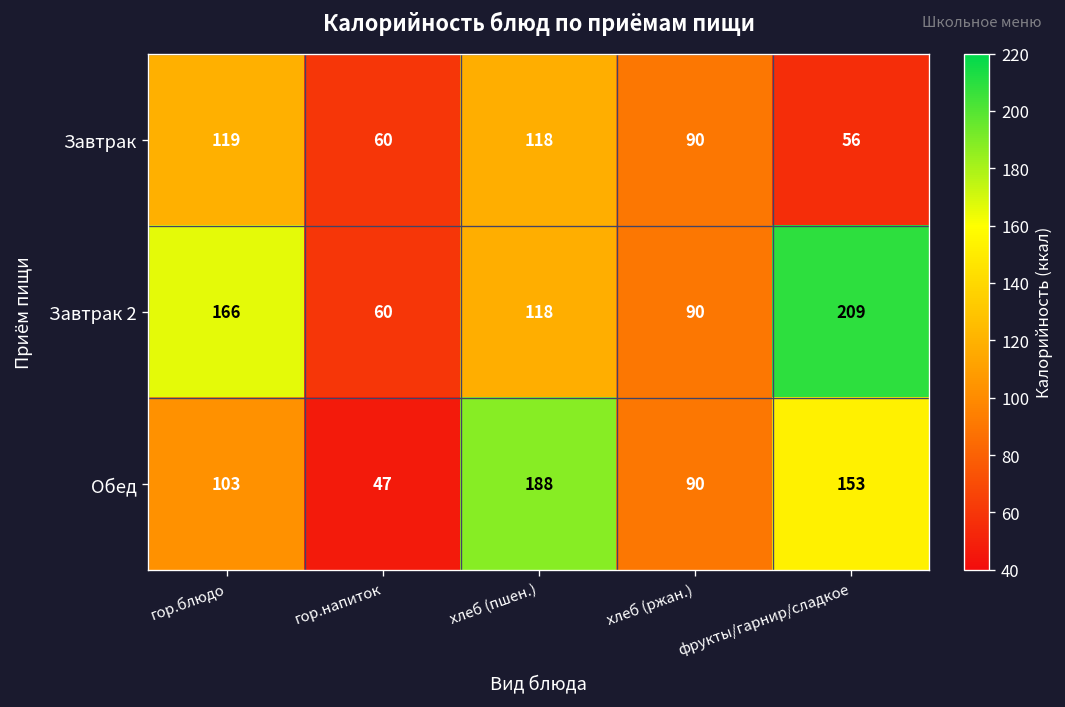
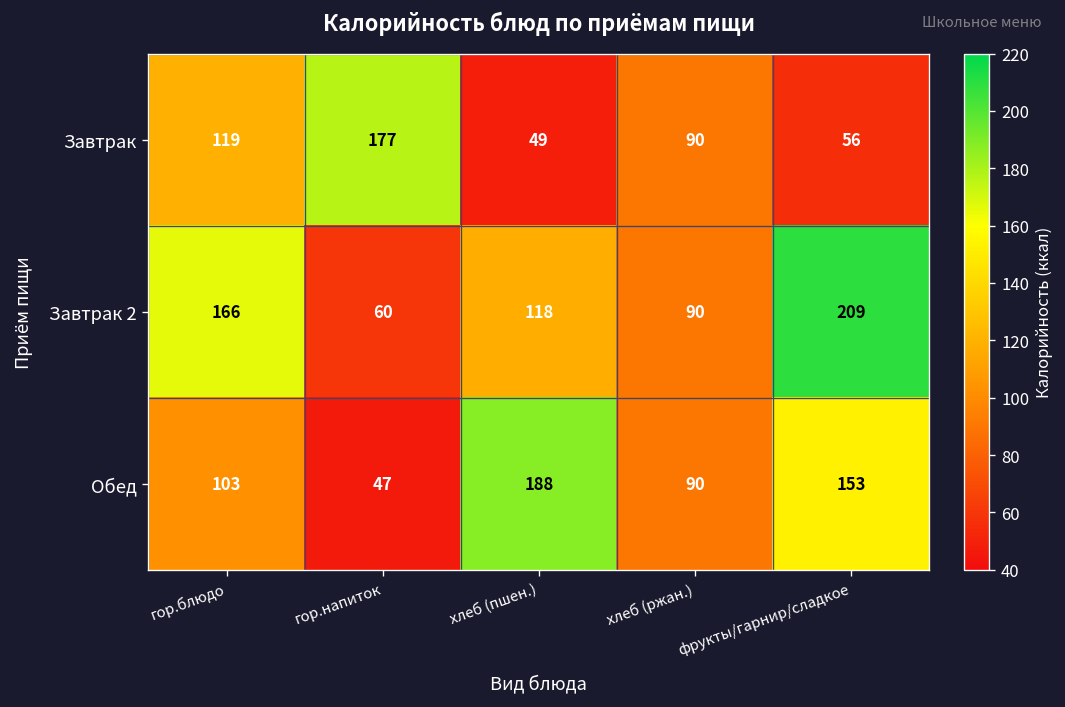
  {
    "Завтрак": {
      "гор.блюдо": 119,
-     "гор.напиток": 60,
-     "хлеб (пшен.)": 118,
+     "гор.напиток": 177,
+     "хлеб (пшен.)": 49,
      "хлеб (ржан.)": 90,
      "фрукты/гарнир/сладкое": 56
    },
    "Завтрак 2": {
      "гор.блюдо": 166,
      "гор.напиток": 60,
      "хлеб (пшен.)": 118,
      "хлеб (ржан.)": 90,
      "фрукты/гарнир/сладкое": 209
    },
    "Обед": {
      "гор.блюдо": 103,
      "гор.напиток": 47,
      "хлеб (пшен.)": 188,
      "хлеб (ржан.)": 90,
      "фрукты/гарнир/сладкое": 153
    }
  }
